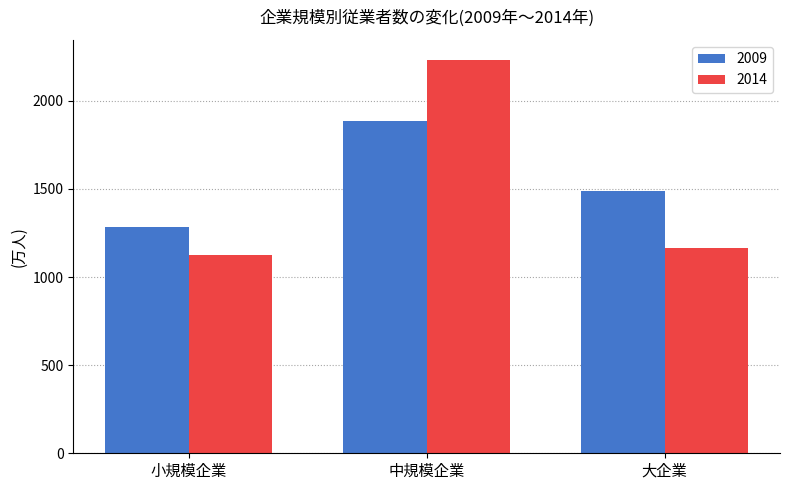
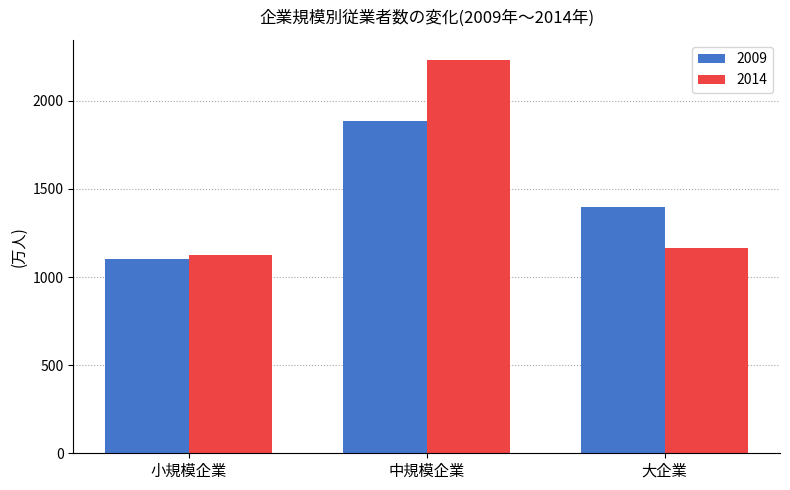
  {
    "2009": {
-     "小規模企業": 1280,
+     "小規模企業": 1100,
      "中規模企業": 1880,
-     "大企業": 1490
+     "大企業": 1400
    },
    "2014": {
      "小規模企業": 1130,
      "中規模企業": 2230,
      "大企業": 1160
    }
  }
